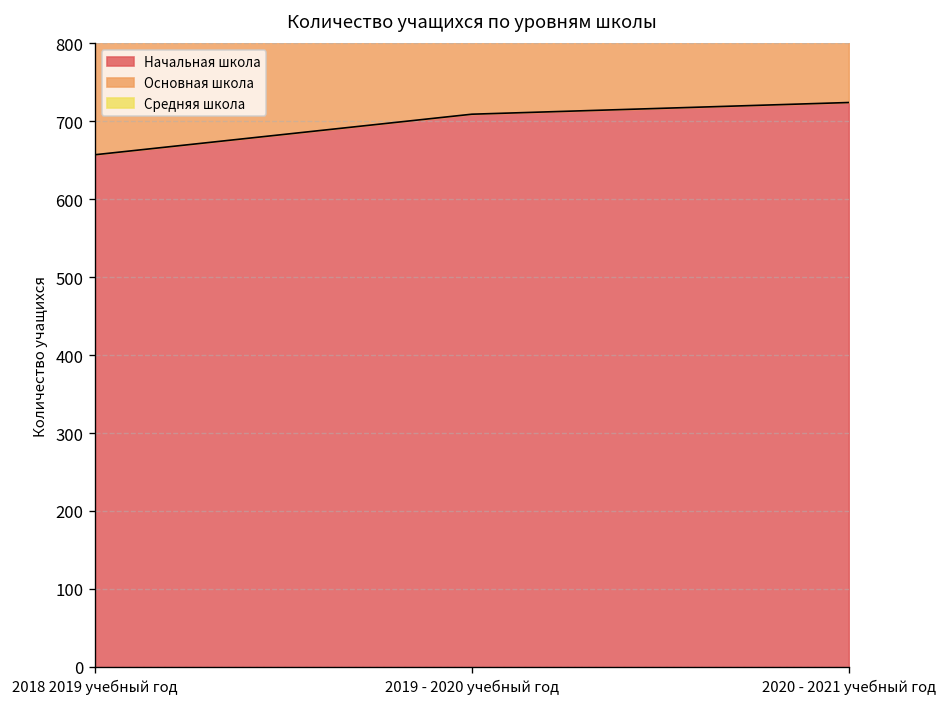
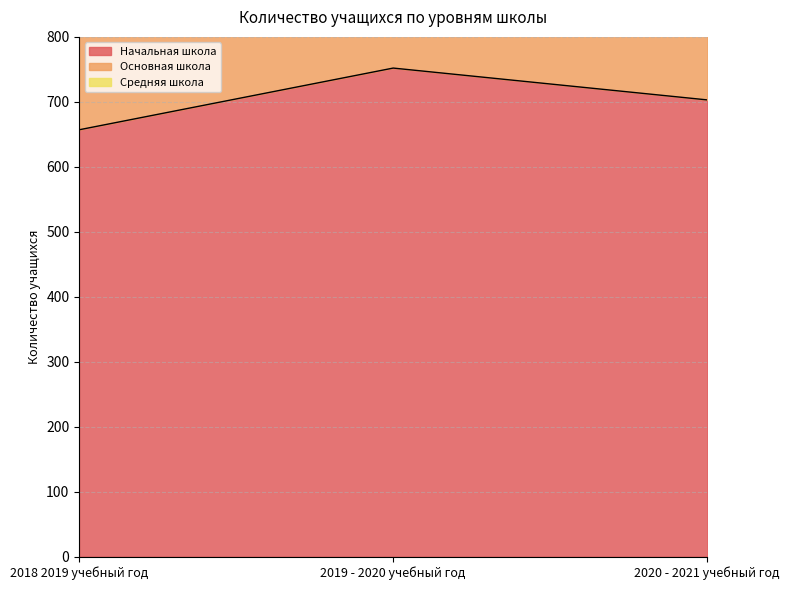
  {
    "Начальная школа": {
      "2018 2019 учебный год": 660,
-     "2019 - 2020 учебный год": 710,
-     "2020 - 2021 учебный год": 720
+     "2019 - 2020 учебный год": 750,
+     "2020 - 2021 учебный год": 700
    }
  }
